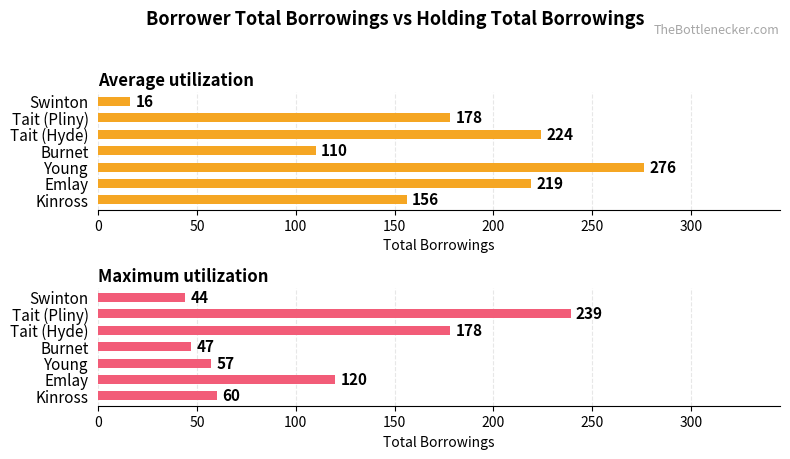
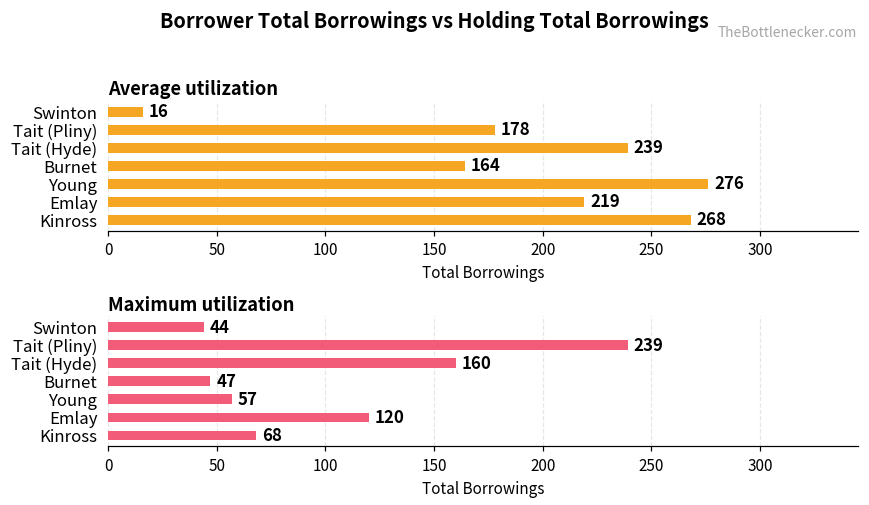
  {
    "Average utilization": {
      "Swinton": 16,
      "Tait (Pliny)": 178,
-     "Tait (Hyde)": 224,
-     "Burnet": 110,
+     "Tait (Hyde)": 239,
+     "Burnet": 164,
      "Young": 276,
      "Emlay": 219,
-     "Kinross": 156
+     "Kinross": 268
    },
    "Maximum utilization": {
      "Swinton": 44,
      "Tait (Pliny)": 239,
-     "Tait (Hyde)": 178,
+     "Tait (Hyde)": 160,
      "Burnet": 47,
      "Young": 57,
      "Emlay": 120,
-     "Kinross": 60
+     "Kinross": 68
    }
  }
